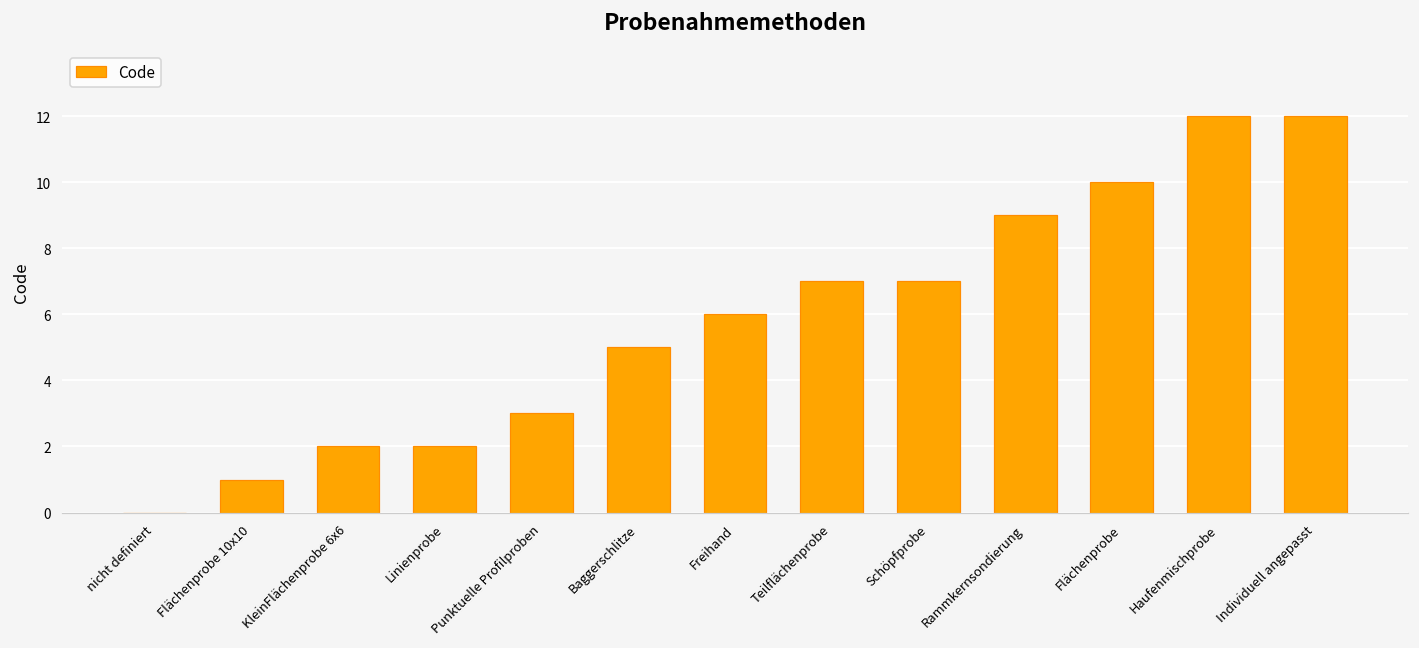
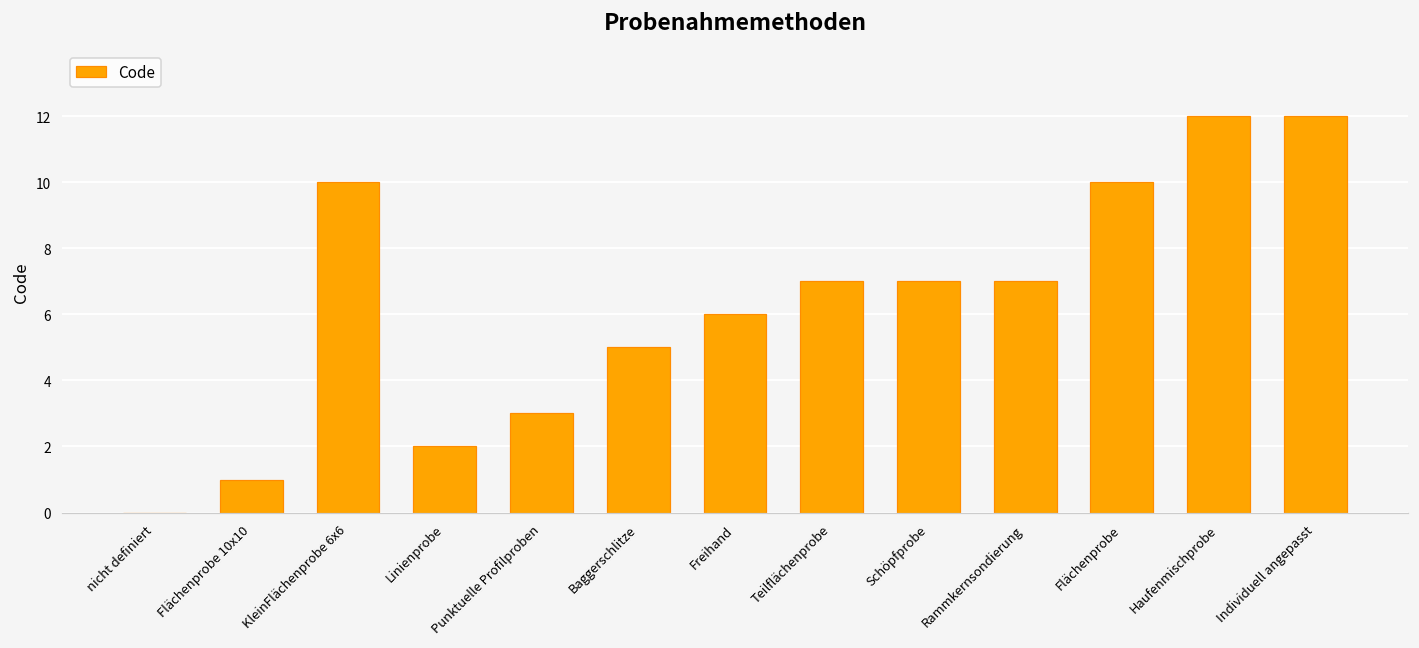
  {
    "nicht definiert": 0,
    "Flächenprobe 10x10": 1,
-   "KleinFlächenprobe 6x6": 2,
+   "KleinFlächenprobe 6x6": 10,
    "Linienprobe": 2,
    "Punktuelle Profilproben": 3,
    "Baggerschlitze": 5,
    "Freihand": 6,
    "Teilflächenprobe": 7,
    "Schöpfprobe": 7,
-   "Rammkernsondierung": 9,
+   "Rammkernsondierung": 7,
    "Flächenprobe": 10,
    "Haufenmischprobe": 12,
    "Individuell angepasst": 12
  }
